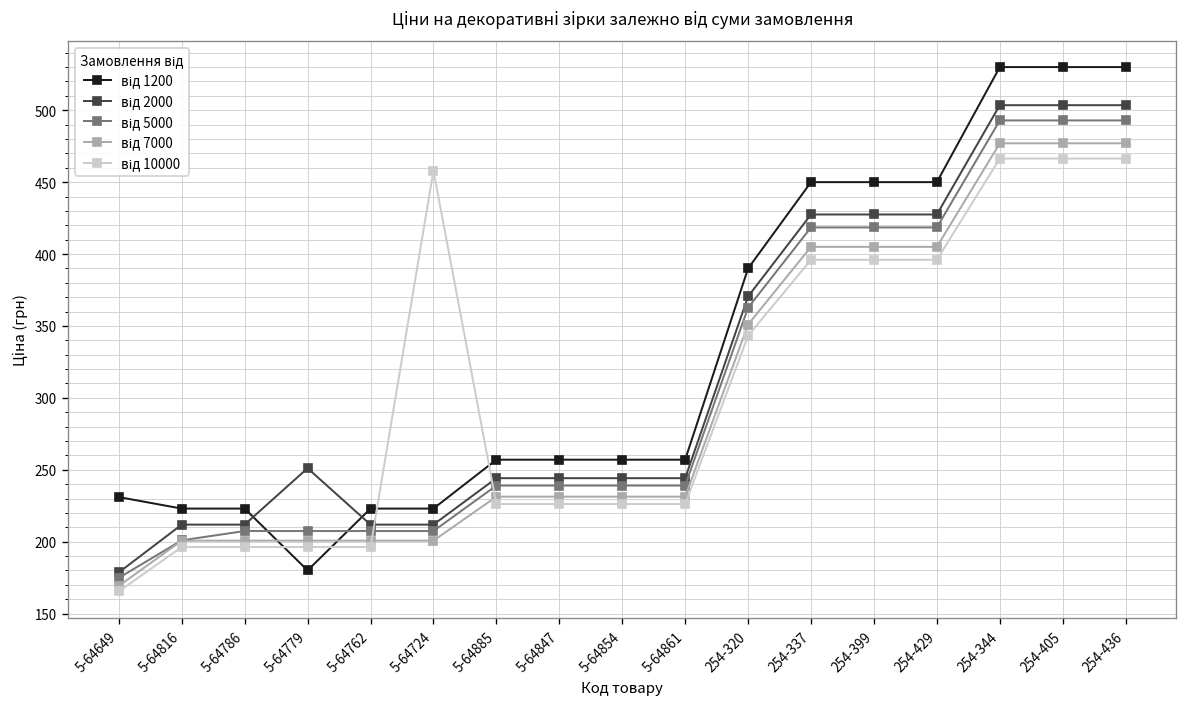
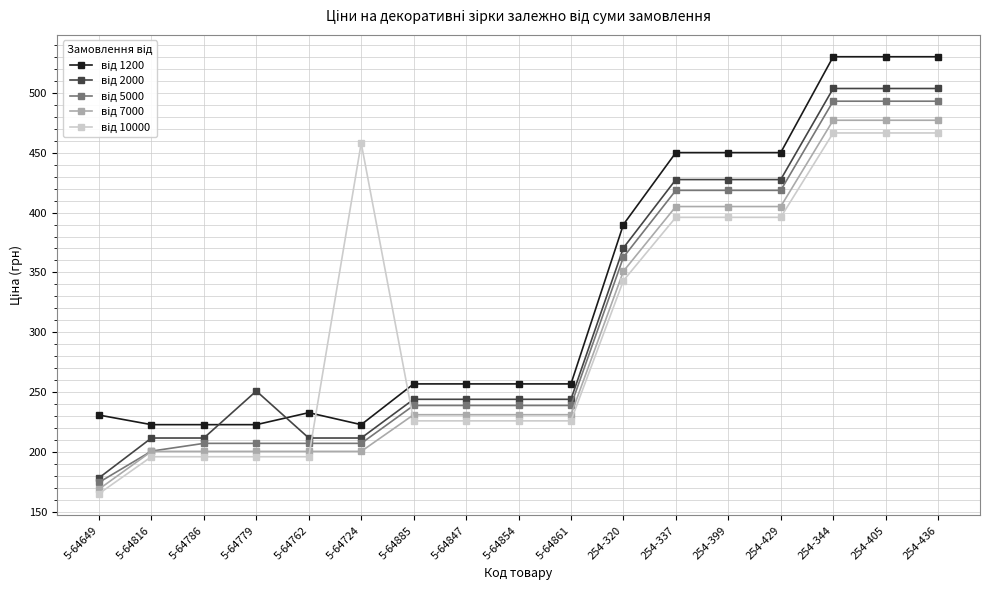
  {
    "від 1200": {
      "5-64649": 231,
      "5-64816": 223,
      "5-64786": 223,
-     "5-64779": 180,
-     "5-64762": 223,
+     "5-64779": 223,
+     "5-64762": 233,
      "5-64724": 223,
      "5-64885": 257,
      "5-64847": 257,
      "5-64854": 257,
      "5-64861": 257,
      "254-320": 390,
      "254-337": 450,
      "254-399": 450,
      "254-429": 450,
      "254-344": 530,
      "254-405": 530,
      "254-436": 530
    },
    "від 2000": {
      "5-64649": 179,
      "5-64816": 212,
      "5-64786": 212,
      "5-64779": 251,
      "5-64762": 212,
      "5-64724": 212,
      "5-64885": 244,
      "5-64847": 244,
      "5-64854": 244,
      "5-64861": 244,
      "254-320": 371,
      "254-337": 428,
      "254-399": 428,
      "254-429": 428,
      "254-344": 504,
      "254-405": 504,
      "254-436": 504
    },
    "від 5000": {
      "5-64649": 175,
      "5-64786": 207,
      "5-64779": 207,
      "5-64762": 207,
      "5-64724": 207,
      "5-64885": 239,
      "5-64847": 239,
      "5-64854": 239,
      "5-64861": 239,
      "254-320": 363,
      "254-337": 419,
      "254-399": 419,
      "254-429": 419,
      "254-344": 493,
      "254-405": 493,
      "254-436": 493
    }
  }
